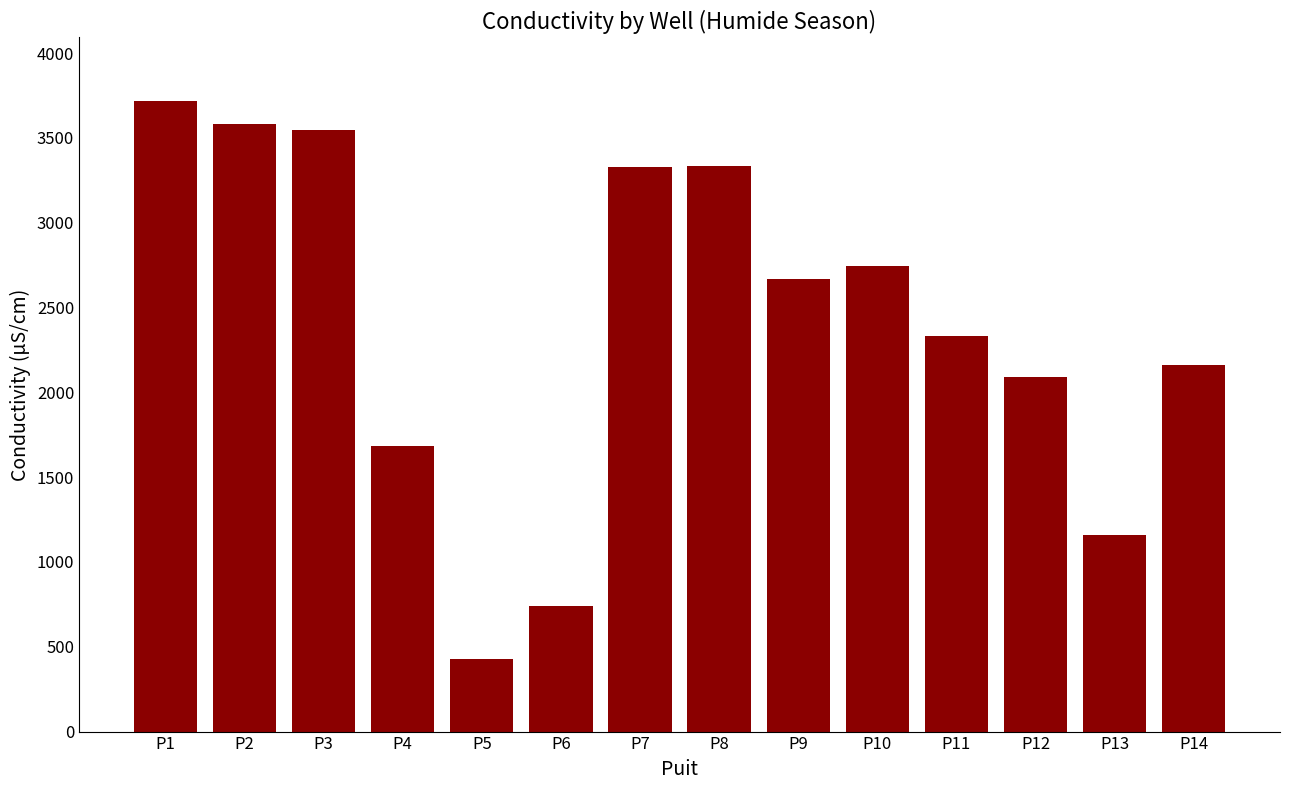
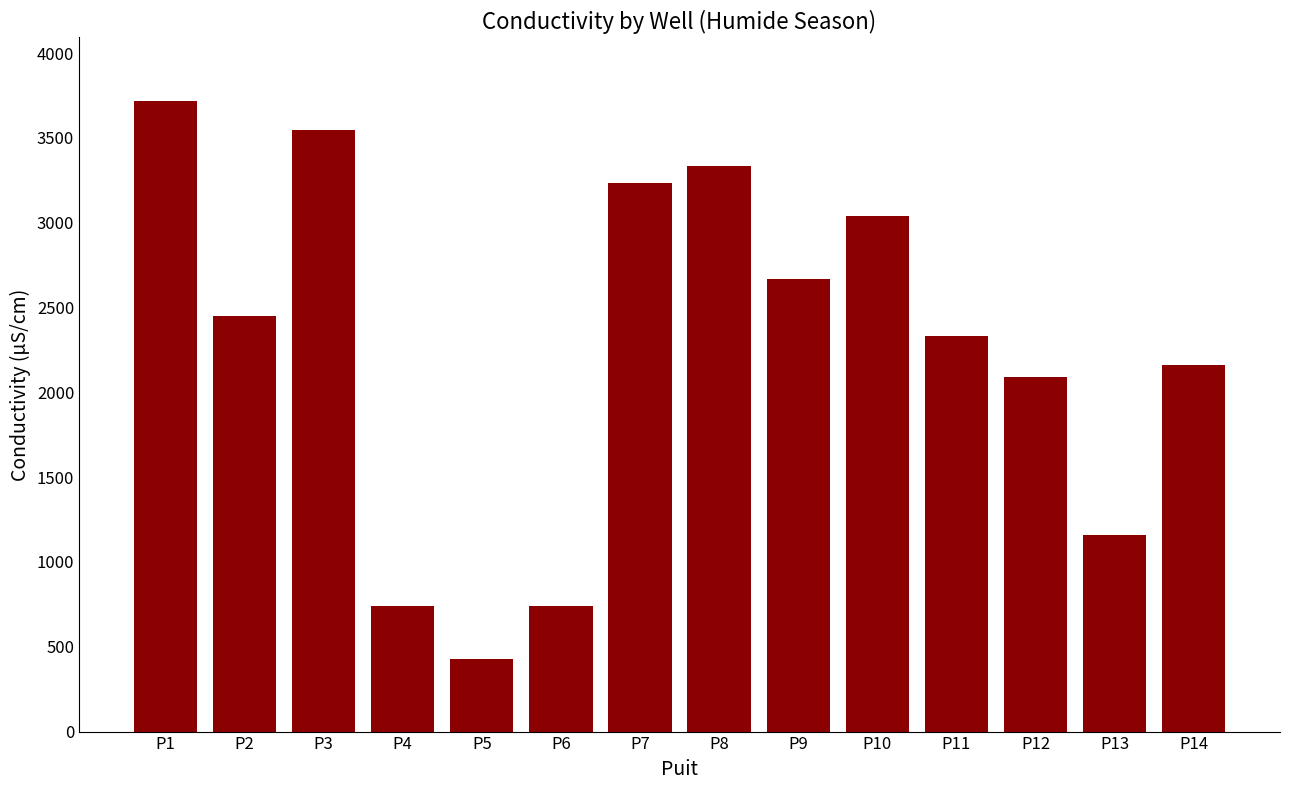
  {
    "P1": 3720,
-   "P2": 3580,
+   "P2": 2450,
    "P3": 3550,
-   "P4": 1680,
+   "P4": 740,
    "P5": 430,
    "P6": 740,
-   "P7": 3330,
+   "P7": 3240,
    "P8": 3330,
    "P9": 2670,
-   "P10": 2740,
+   "P10": 3040,
    "P11": 2330,
    "P12": 2090,
    "P13": 1160,
    "P14": 2160
  }
